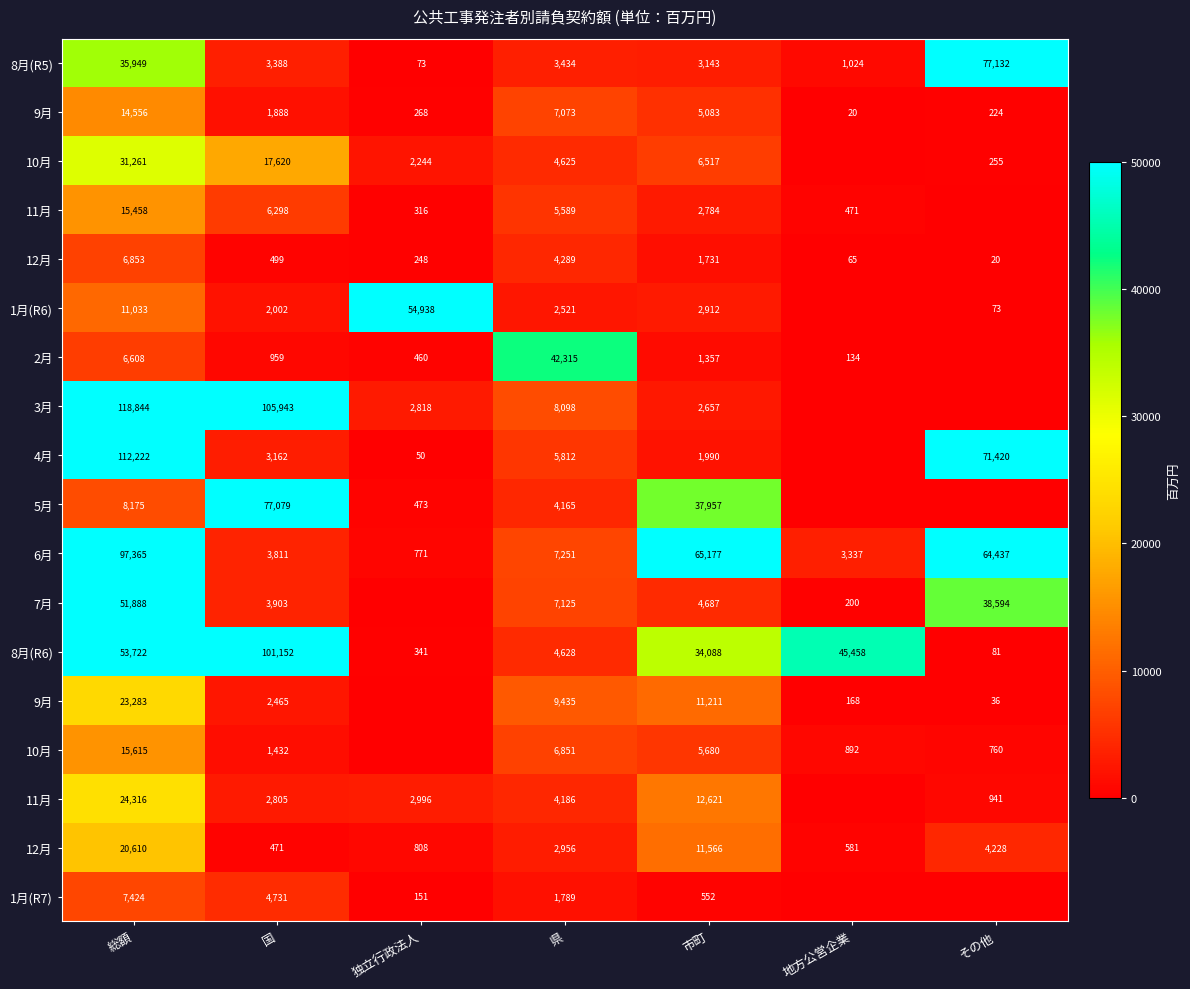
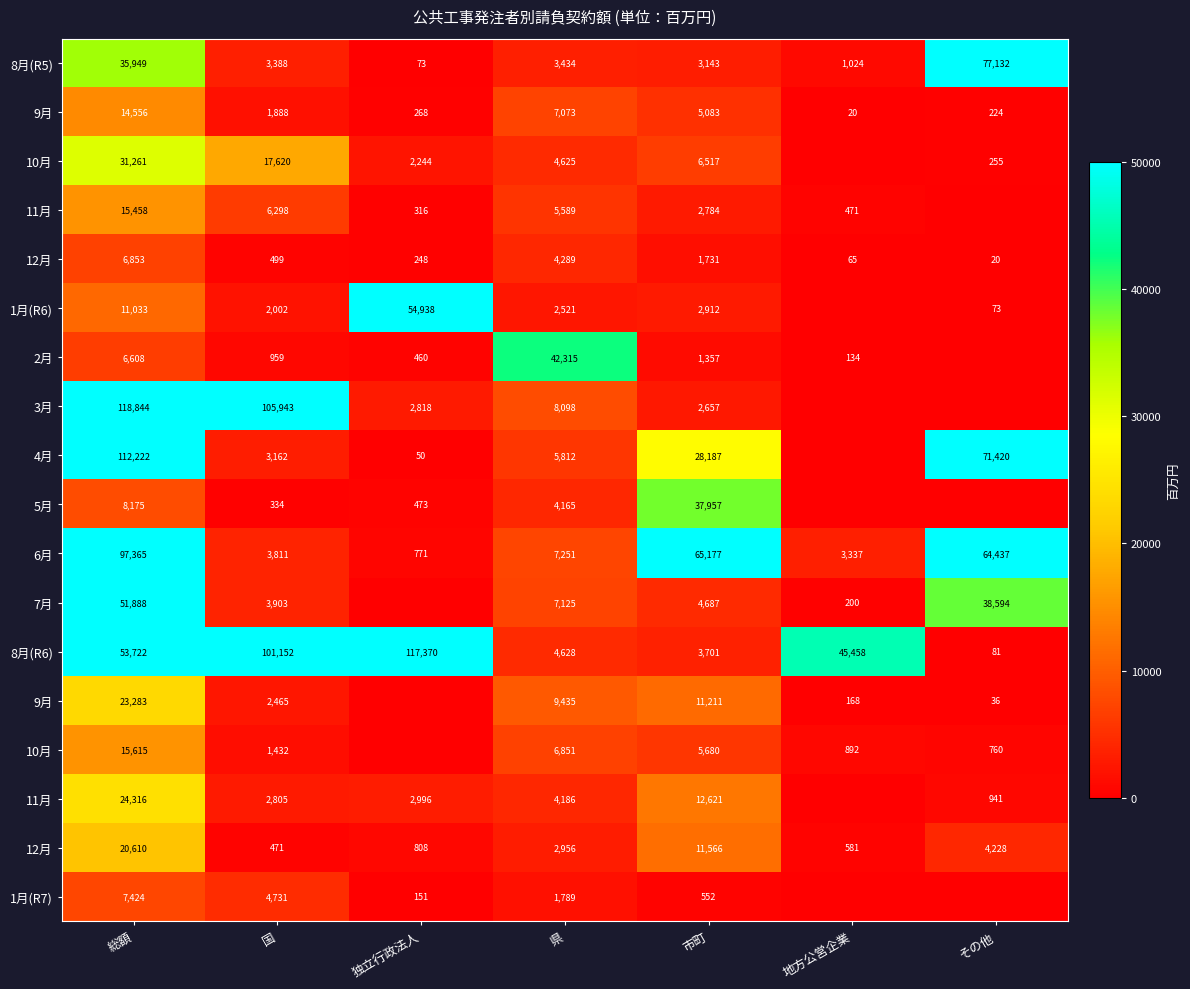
  {
    "8月(R5)": {
      "総額": "35,949",
      "国": "3,388",
      "独立行政法人": "73",
      "県": "3,434",
      "市町": "3,143",
      "地方公営企業": "1,024",
      "その他": "77,132"
    },
    "1月(R6)": {
      "総額": "11,033",
      "国": "2,002",
      "独立行政法人": "54,938",
      "県": "2,521",
      "市町": "2,912",
      "その他": "73"
    },
    "2月": {
      "総額": "6,608",
      "国": "959",
      "独立行政法人": "460",
      "県": "42,315",
      "市町": "1,357",
      "地方公営企業": "134"
    },
    "3月": {
      "総額": "118,844",
      "国": "105,943",
      "独立行政法人": "2,818",
      "県": "8,098",
      "市町": "2,657"
    },
    "4月": {
      "総額": "112,222",
      "国": "3,162",
      "独立行政法人": "50",
      "県": "5,812",
-     "市町": "1,990",
+     "市町": "28,187",
      "その他": "71,420"
    },
    "5月": {
      "総額": "8,175",
-     "国": "77,079",
+     "国": "334",
      "独立行政法人": "473",
      "県": "4,165",
      "市町": "37,957"
    },
    "6月": {
      "総額": "97,365",
      "国": "3,811",
      "独立行政法人": "771",
      "県": "7,251",
      "市町": "65,177",
      "地方公営企業": "3,337",
      "その他": "64,437"
    },
    "7月": {
      "総額": "51,888",
      "国": "3,903",
      "県": "7,125",
      "市町": "4,687",
      "地方公営企業": "200",
      "その他": "38,594"
    },
    "8月(R6)": {
      "総額": "53,722",
      "国": "101,152",
-     "独立行政法人": "341",
+     "独立行政法人": "117,370",
      "県": "4,628",
-     "市町": "34,088",
+     "市町": "3,701",
      "地方公営企業": "45,458",
      "その他": "81"
    },
    "1月(R7)": {
      "総額": "7,424",
      "国": "4,731",
      "独立行政法人": "151",
      "県": "1,789",
      "市町": "552"
    }
  }
